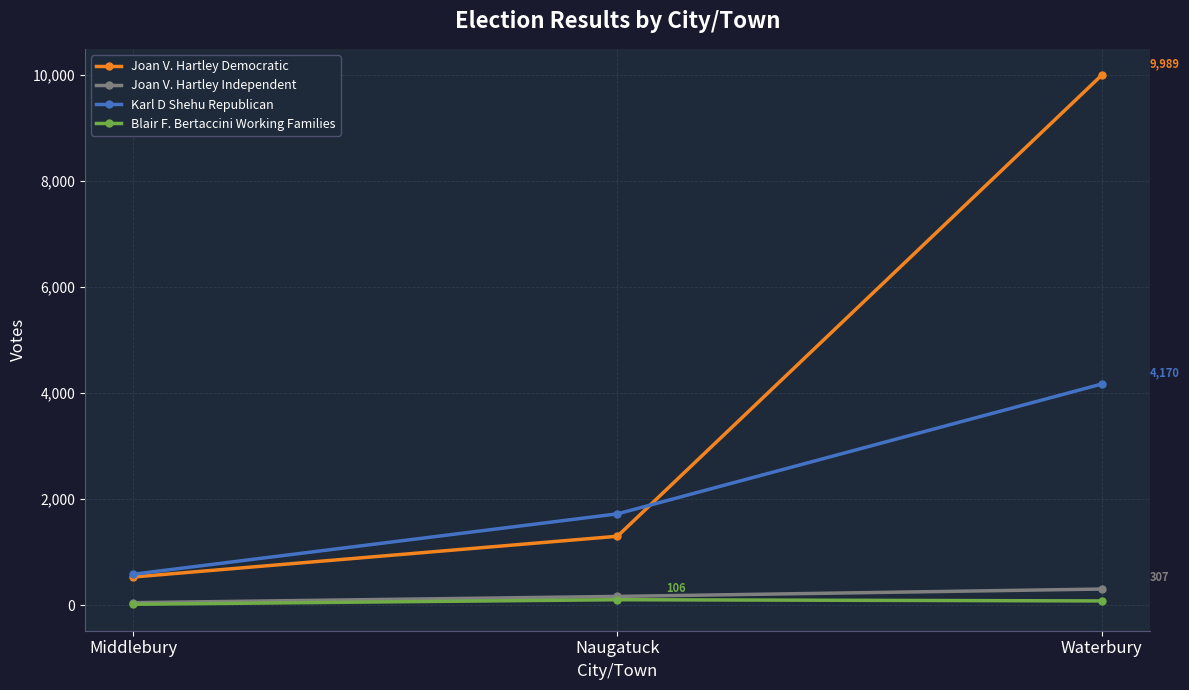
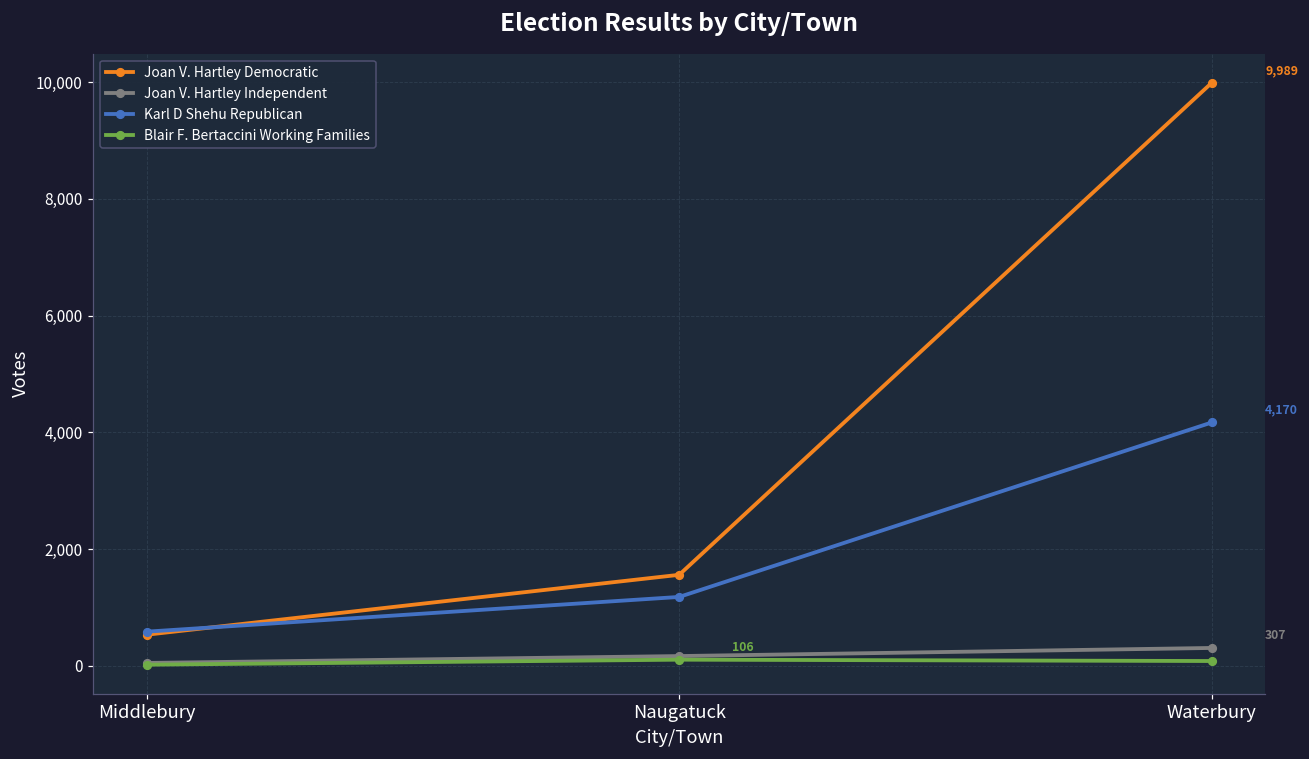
  {
    "Joan V. Hartley Democratic": {
      "Middlebury": "500",
-     "Naugatuck": "1,300",
+     "Naugatuck": "1,600",
      "Waterbury": "10,000"
    },
    "Joan V. Hartley Independent": {
      "Naugatuck": "200",
      "Waterbury": "300"
    },
    "Karl D Shehu Republican": {
      "Middlebury": "600",
-     "Naugatuck": "1,700",
+     "Naugatuck": "1,200",
      "Waterbury": "4,200"
    },
    "Blair F. Bertaccini Working Families": {
      "Naugatuck": "100",
      "Waterbury": "100"
    }
  }
